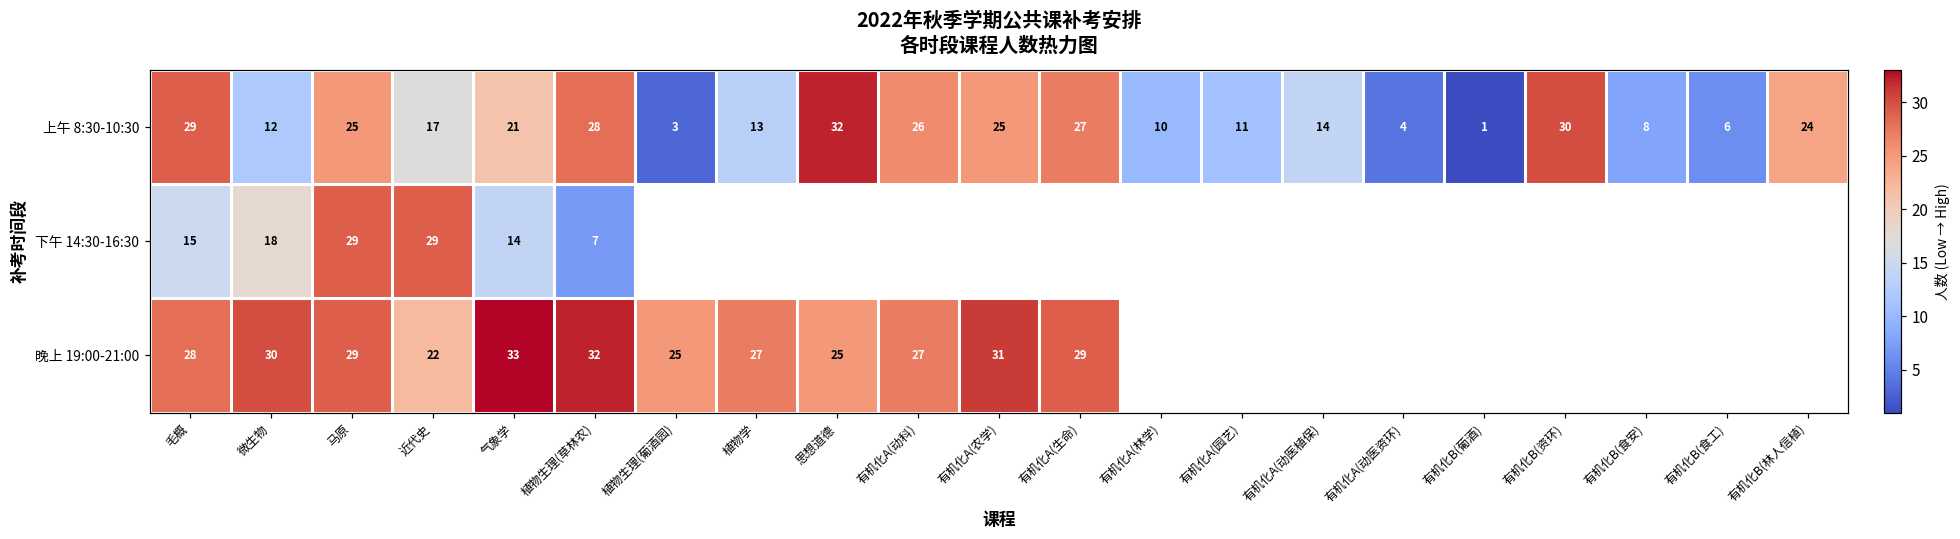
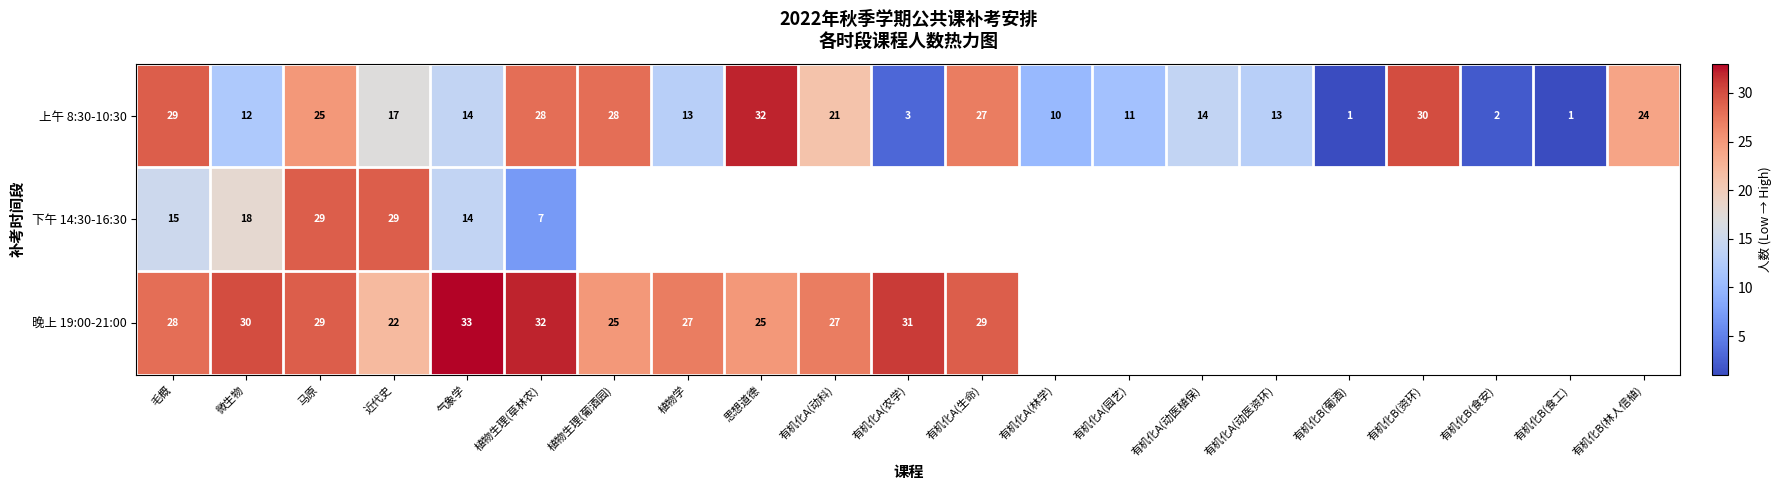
  {
    "上午 8:30-10:30": {
      "毛概": 29,
      "微生物": 12,
      "马原": 25,
      "近代史": 17,
-     "气象学": 21,
+     "气象学": 14,
      "植物生理(草林农)": 28,
-     "植物生理(葡酒园)": 3,
+     "植物生理(葡酒园)": 28,
      "植物学": 13,
      "思想道德": 32,
-     "有机化A(动科)": 26,
-     "有机化A(农学)": 25,
+     "有机化A(动科)": 21,
+     "有机化A(农学)": 3,
      "有机化A(生命)": 27,
      "有机化A(林学)": 10,
      "有机化A(园艺)": 11,
      "有机化A(动医植保)": 14,
-     "有机化A(动医资环)": 4,
+     "有机化A(动医资环)": 13,
      "有机化B(葡酒)": 1,
      "有机化B(资环)": 30,
-     "有机化B(食安)": 8,
-     "有机化B(食工)": 6,
+     "有机化B(食安)": 2,
+     "有机化B(食工)": 1,
      "有机化B(林人信植)": 24
    },
    "下午 14:30-16:30": {
      "毛概": 15,
      "微生物": 18,
      "马原": 29,
      "近代史": 29,
      "气象学": 14,
      "植物生理(草林农)": 7
    },
    "晚上 19:00-21:00": {
      "毛概": 28,
      "微生物": 30,
      "马原": 29,
      "近代史": 22,
      "气象学": 33,
      "植物生理(草林农)": 32,
      "植物生理(葡酒园)": 25,
      "植物学": 27,
      "思想道德": 25,
      "有机化A(动科)": 27,
      "有机化A(农学)": 31,
      "有机化A(生命)": 29
    }
  }
